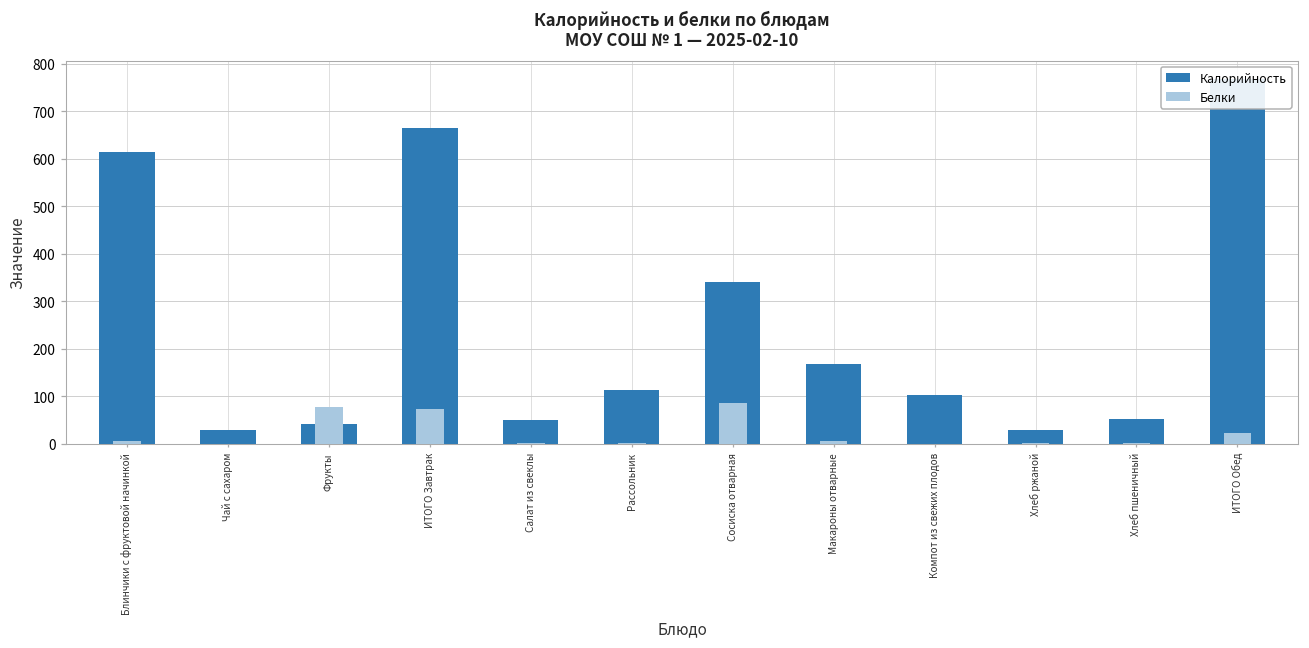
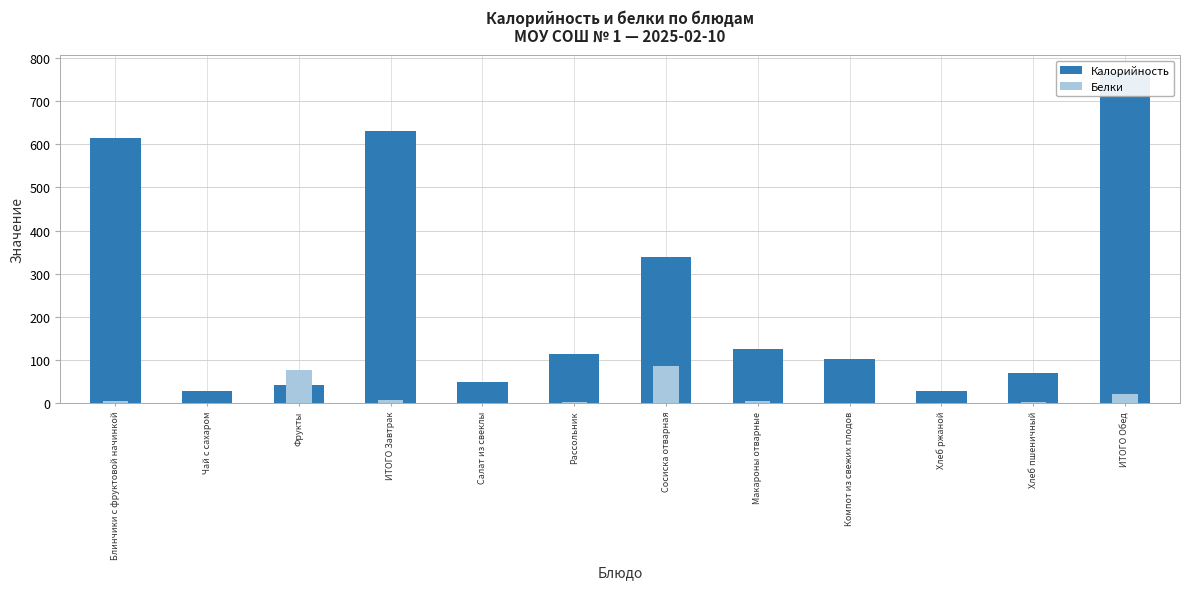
  {
    "Калорийность": {
      "Блинчики с фруктовой начинкой": 610,
      "Чай с сахаром": 30,
-     "ИТОГО Завтрак": 660,
+     "ИТОГО Завтрак": 630,
      "Салат из свеклы": 50,
      "Рассольник": 110,
      "Сосиска отварная": 340,
-     "Макароны отварные": 170,
+     "Макароны отварные": 130,
      "Компот из свежих плодов": 100,
      "Хлеб ржаной": 30,
-     "Хлеб пшеничный": 50
+     "Хлеб пшеничный": 70
    },
    "Белки": {
      "Фрукты": 80,
-     "ИТОГО Завтрак": 70
+     "ИТОГО Завтрак": 10
    }
  }
